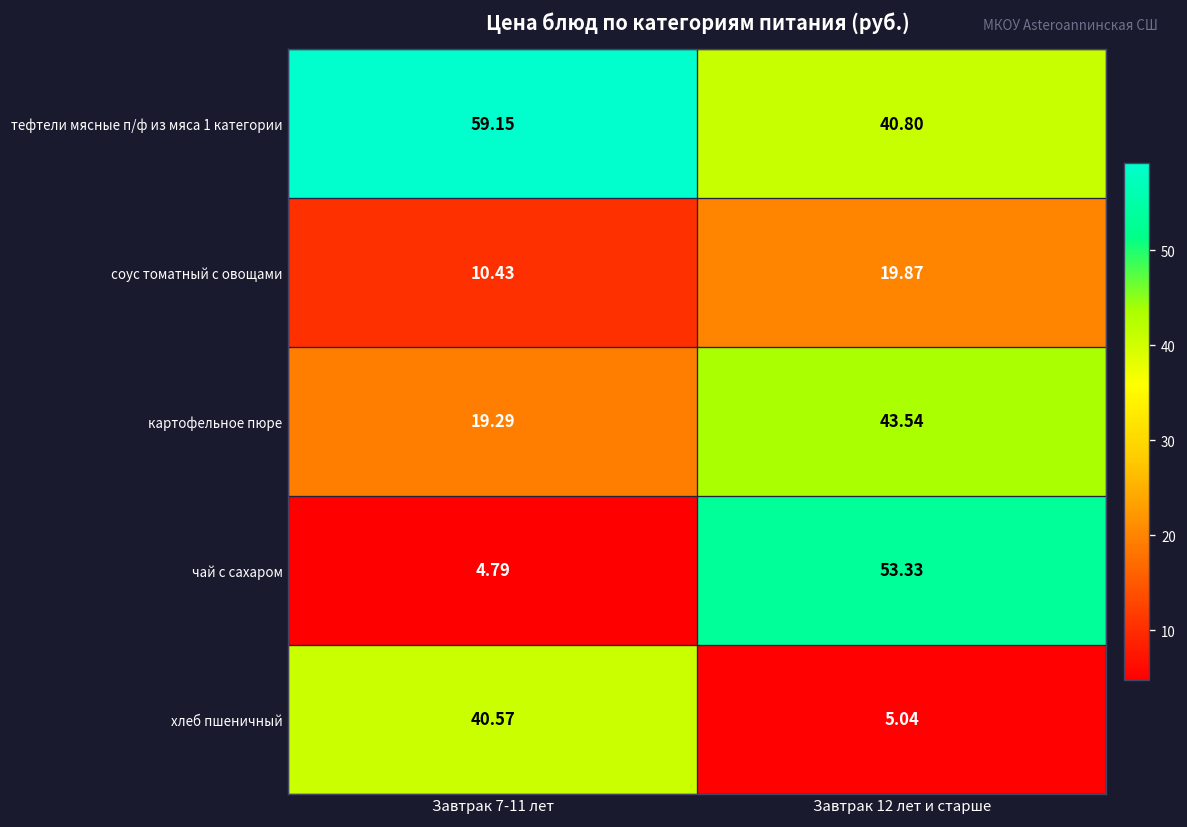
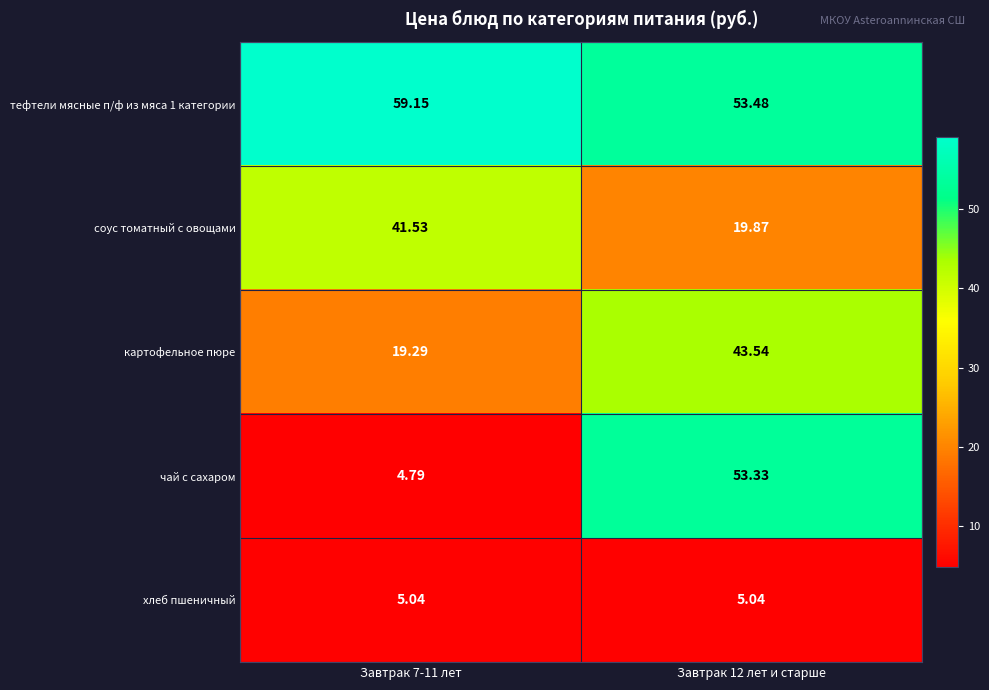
  {
    "тефтели мясные п/ф из мяса 1 категории": {
      "Завтрак 7-11 лет": 59.15,
-     "Завтрак 12 лет и старше": 40.80
+     "Завтрак 12 лет и старше": 53.48
    },
    "соус томатный с овощами": {
-     "Завтрак 7-11 лет": 10.43,
+     "Завтрак 7-11 лет": 41.53,
      "Завтрак 12 лет и старше": 19.87
    },
    "картофельное пюре": {
      "Завтрак 7-11 лет": 19.29,
      "Завтрак 12 лет и старше": 43.54
    },
    "чай с сахаром": {
      "Завтрак 7-11 лет": 4.79,
      "Завтрак 12 лет и старше": 53.33
    },
    "хлеб пшеничный": {
-     "Завтрак 7-11 лет": 40.57,
+     "Завтрак 7-11 лет": 5.04,
      "Завтрак 12 лет и старше": 5.04
    }
  }
